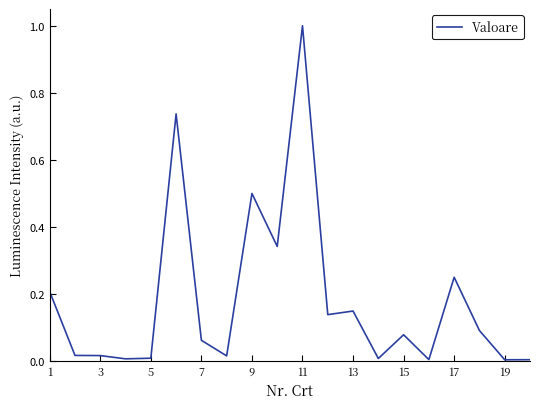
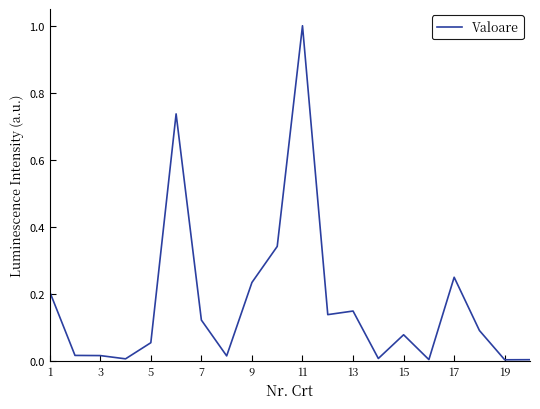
  {
    "1": 0.21,
    "3": 0.01,
-   "5": 0.01,
-   "7": 0.06,
-   "9": 0.50,
+   "5": 0.05,
+   "7": 0.12,
+   "9": 0.23,
    "11": 1.00,
    "13": 0.15,
    "15": 0.08,
    "17": 0.25,
    "19": 0.00
  }
